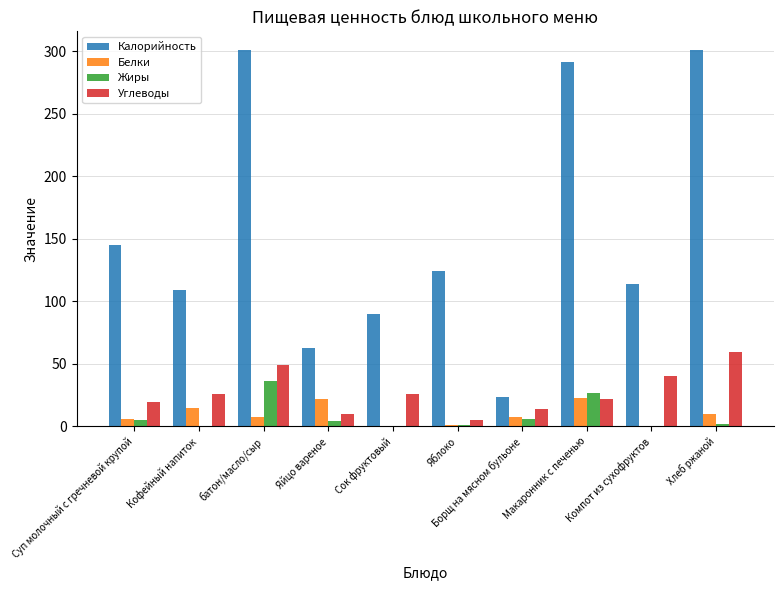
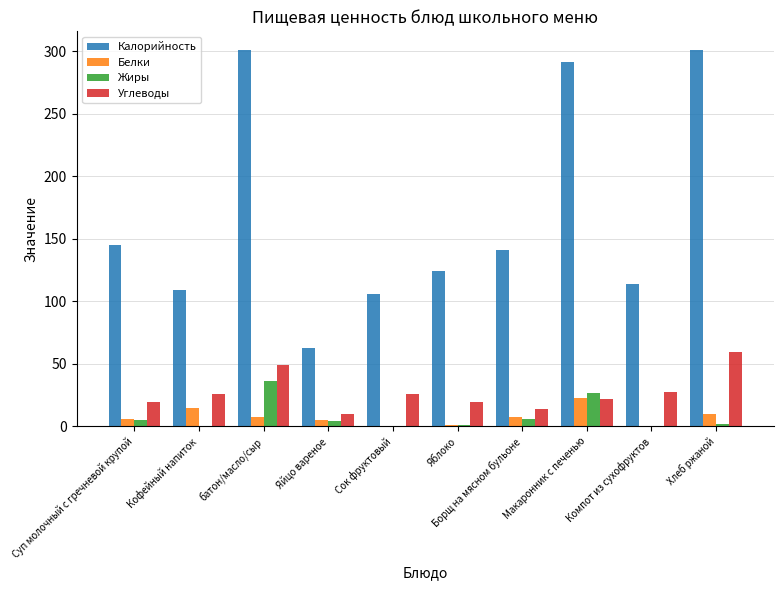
  {
    "Калорийность": {
      "Суп молочный с гречневой крупой": 145,
      "Кофейный напиток": 109,
      "батон/масло/сыр": 301,
      "Яйцо вареное": 63,
-     "Сок фруктовый": 90,
+     "Сок фруктовый": 106,
      "Яблоко": 124,
-     "Борщ на мясном бульоне": 23,
+     "Борщ на мясном бульоне": 141,
      "Макаронник с печенью": 291,
      "Компот из сухофруктов": 114,
      "Хлеб ржаной": 301
    },
    "Белки": {
      "Суп молочный с гречневой крупой": 6,
      "Кофейный напиток": 15,
      "батон/масло/сыр": 8,
-     "Яйцо вареное": 22,
+     "Яйцо вареное": 5,
      "Борщ на мясном бульоне": 8,
      "Макаронник с печенью": 23,
      "Хлеб ржаной": 10
    },
    "Жиры": {
      "Суп молочный с гречневой крупой": 5,
      "батон/масло/сыр": 36,
      "Яйцо вареное": 5,
      "Сок фруктовый": 0,
      "Борщ на мясном бульоне": 6,
      "Макаронник с печенью": 27
    },
    "Углеводы": {
      "Суп молочный с гречневой крупой": 20,
      "Кофейный напиток": 26,
      "батон/масло/сыр": 49,
      "Яйцо вареное": 10,
      "Сок фруктовый": 26,
-     "Яблоко": 5,
+     "Яблоко": 20,
      "Борщ на мясном бульоне": 14,
      "Макаронник с печенью": 22,
-     "Компот из сухофруктов": 40,
+     "Компот из сухофруктов": 28,
      "Хлеб ржаной": 60
    }
  }
